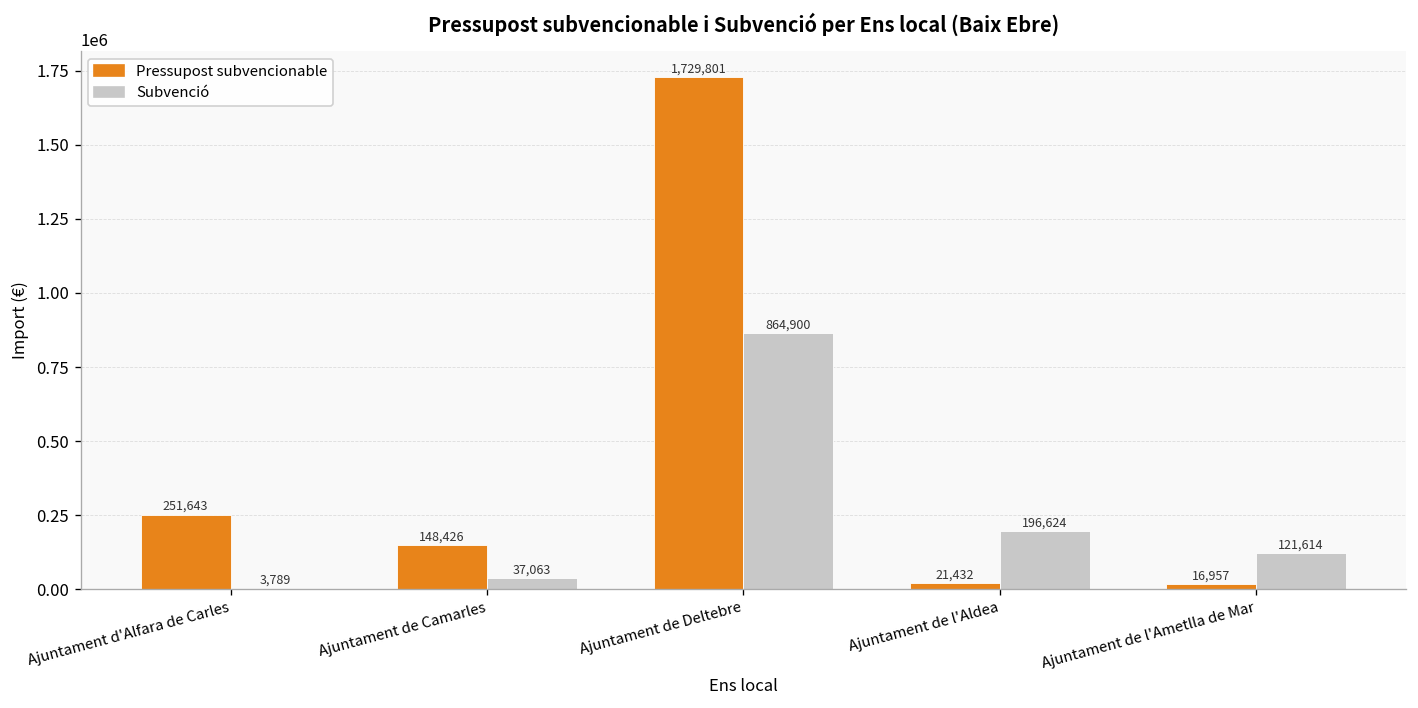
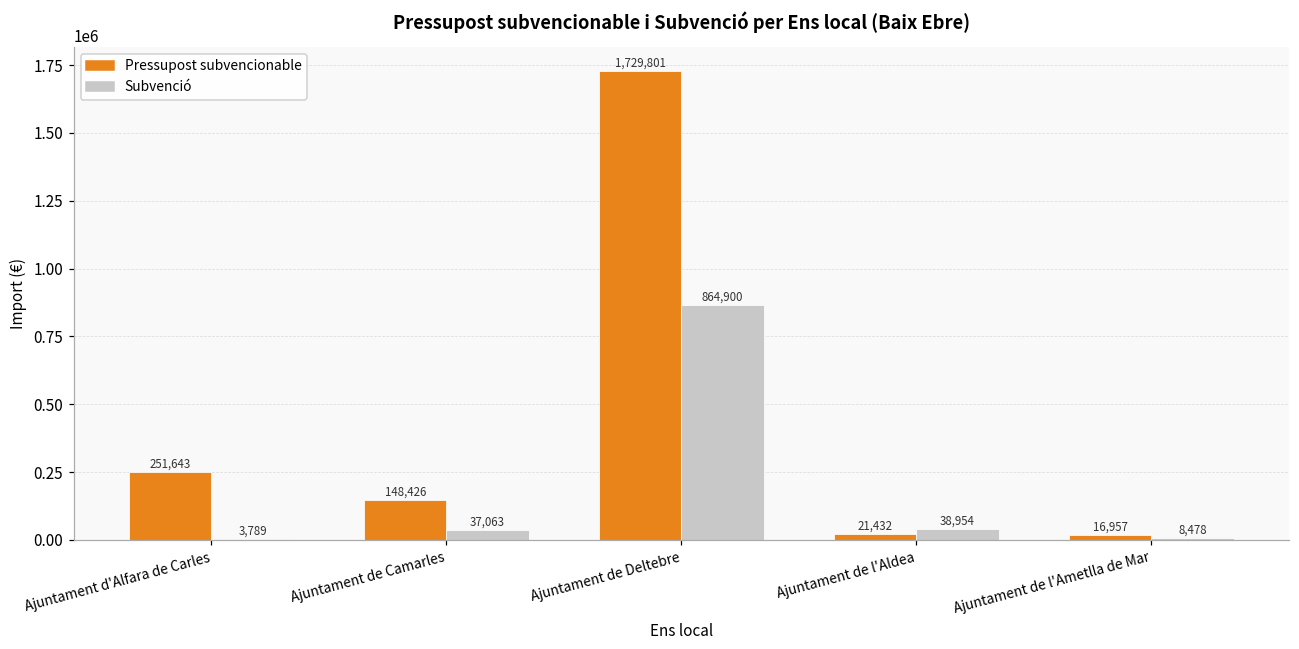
  {
    "Pressupost subvencionable": {
      "Ajuntament d'Alfara de Carles": "251,643",
      "Ajuntament de Camarles": "148,426",
      "Ajuntament de Deltebre": "1,729,801",
      "Ajuntament de l'Aldea": "21,432",
      "Ajuntament de l'Ametlla de Mar": "16,957"
    },
    "Subvenció": {
      "Ajuntament d'Alfara de Carles": "3,789",
      "Ajuntament de Camarles": "37,063",
      "Ajuntament de Deltebre": "864,900",
-     "Ajuntament de l'Aldea": "196,624",
-     "Ajuntament de l'Ametlla de Mar": "121,614"
+     "Ajuntament de l'Aldea": "38,954",
+     "Ajuntament de l'Ametlla de Mar": "8,478"
    }
  }
